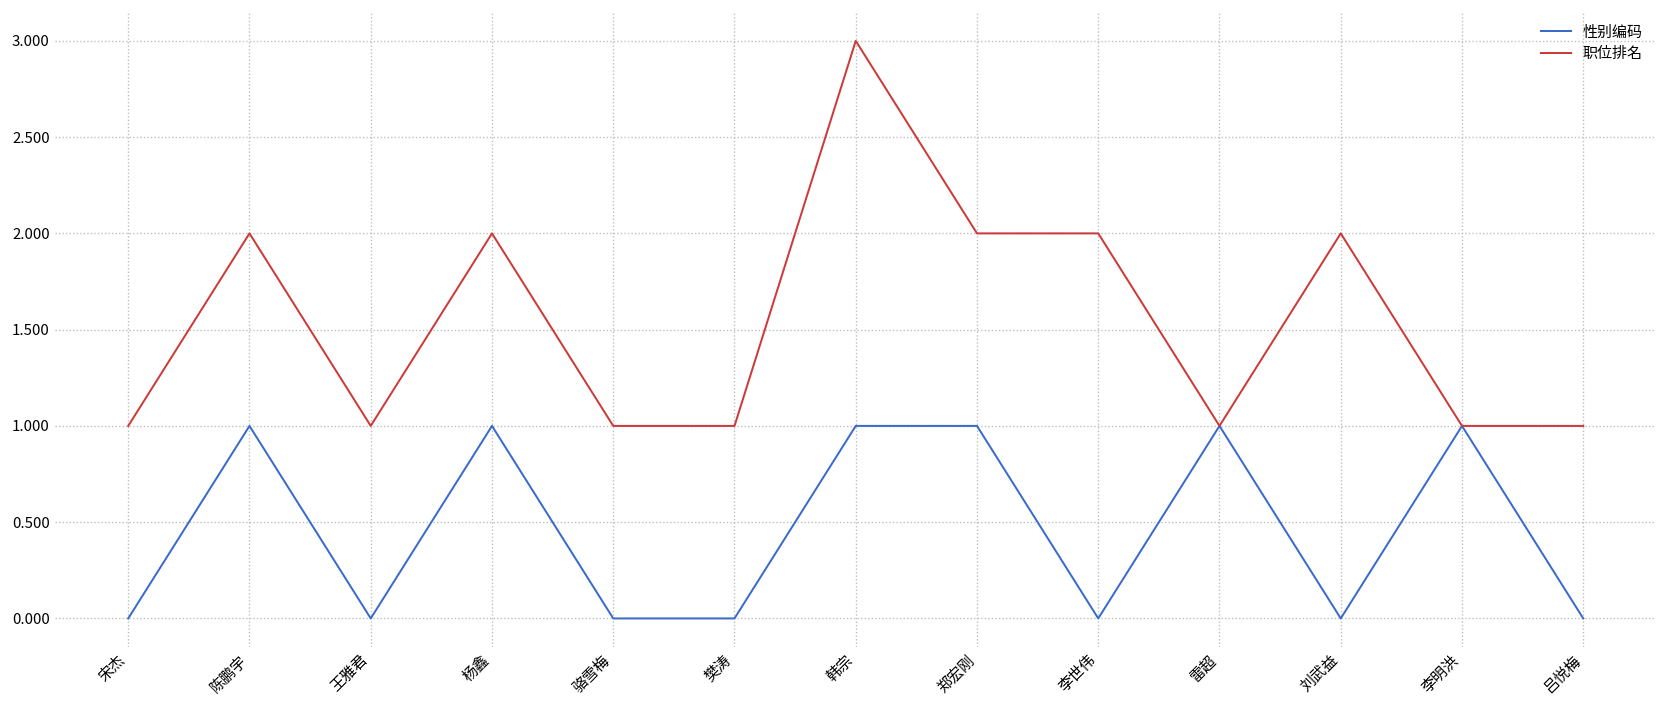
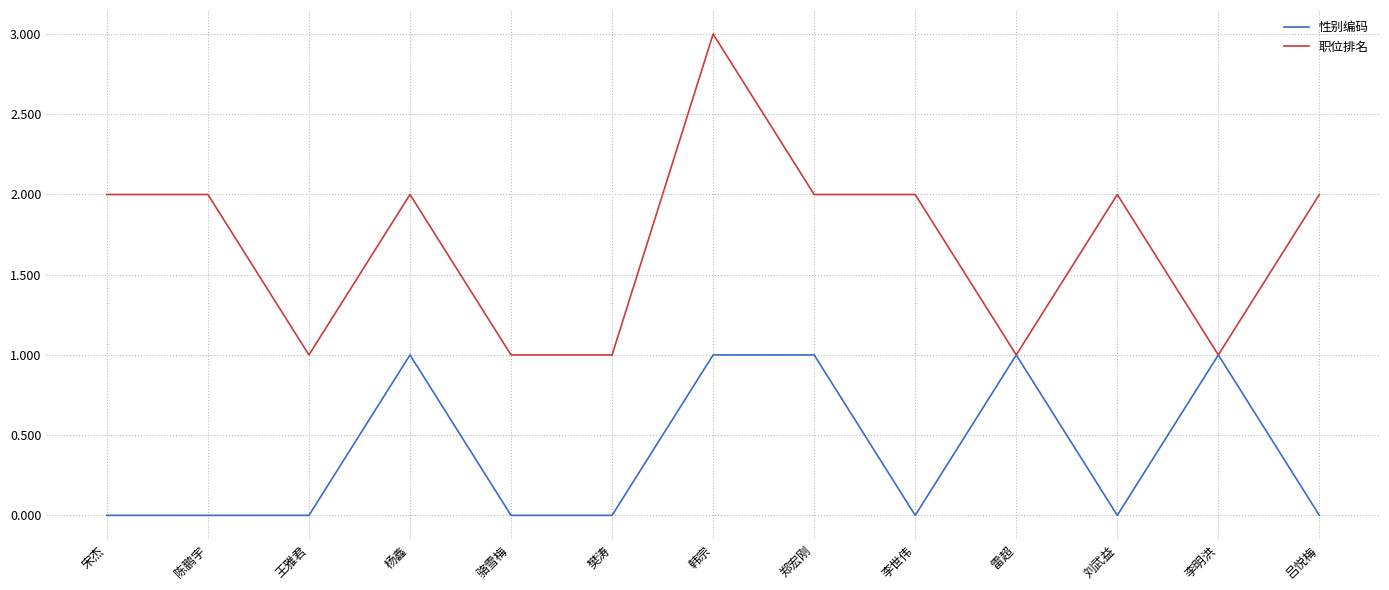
  {
    "性别编码": {
      "宋杰": 0,
-     "陈鹏宇": 1,
+     "陈鹏宇": 0,
      "王雅君": 0,
      "杨鑫": 1,
      "骆雪梅": 0,
      "樊涛": 0,
      "韩宗": 1,
      "郑宏刚": 1,
      "李世伟": 0,
      "刘武益": 0,
      "吕悦梅": 0
    },
    "职位排名": {
-     "宋杰": 1,
+     "宋杰": 2,
      "陈鹏宇": 2,
      "王雅君": 1,
      "杨鑫": 2,
      "骆雪梅": 1,
      "樊涛": 1,
      "韩宗": 3,
      "郑宏刚": 2,
      "李世伟": 2,
      "刘武益": 2,
-     "吕悦梅": 1
+     "吕悦梅": 2
    }
  }
